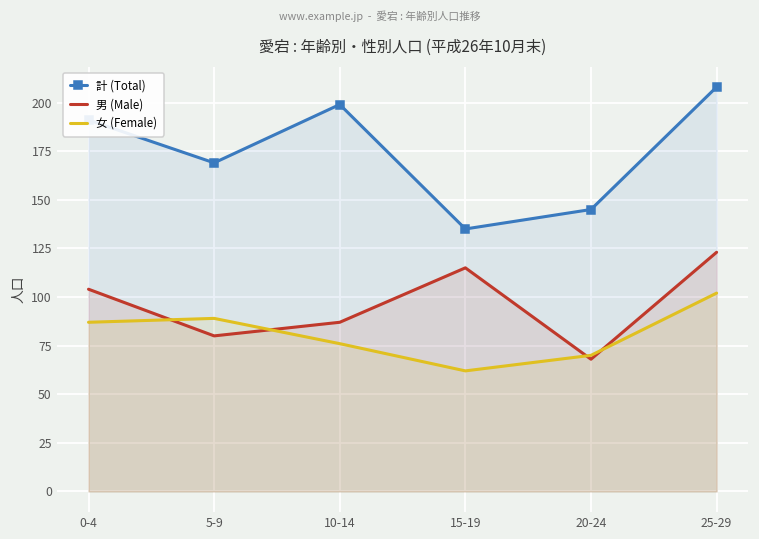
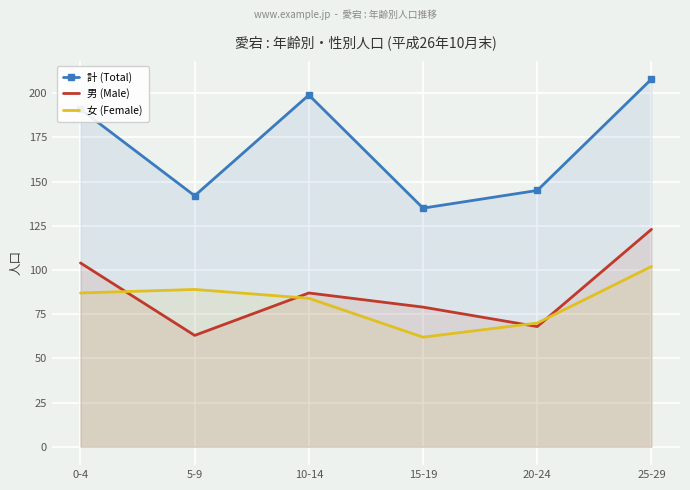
  {
    "計 (Total)": {
-     "5-9": 169,
+     "5-9": 142,
      "10-14": 199,
      "15-19": 135,
      "20-24": 145,
      "25-29": 208
    },
    "男 (Male)": {
      "0-4": 104,
-     "5-9": 80,
+     "5-9": 63,
      "10-14": 87,
-     "15-19": 115,
+     "15-19": 79,
      "20-24": 68,
      "25-29": 123
    },
    "女 (Female)": {
      "0-4": 87,
      "5-9": 89,
-     "10-14": 76,
+     "10-14": 84,
      "15-19": 62,
      "20-24": 70,
      "25-29": 102
    }
  }
